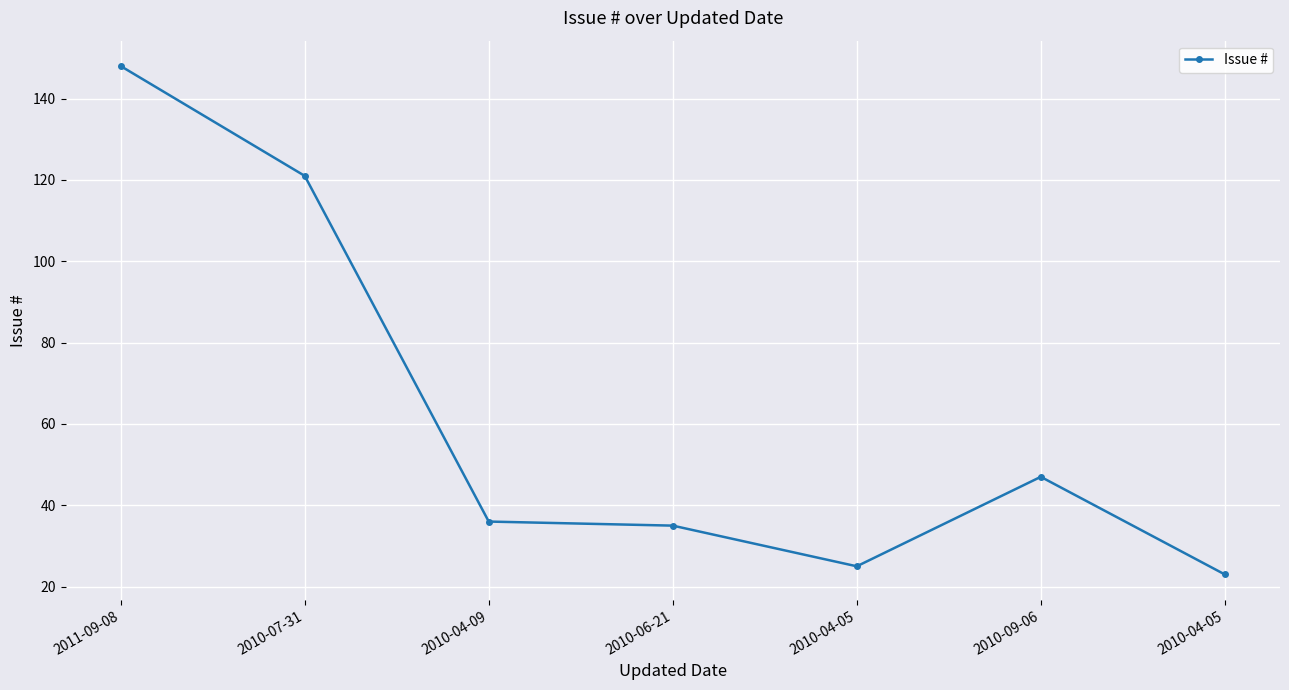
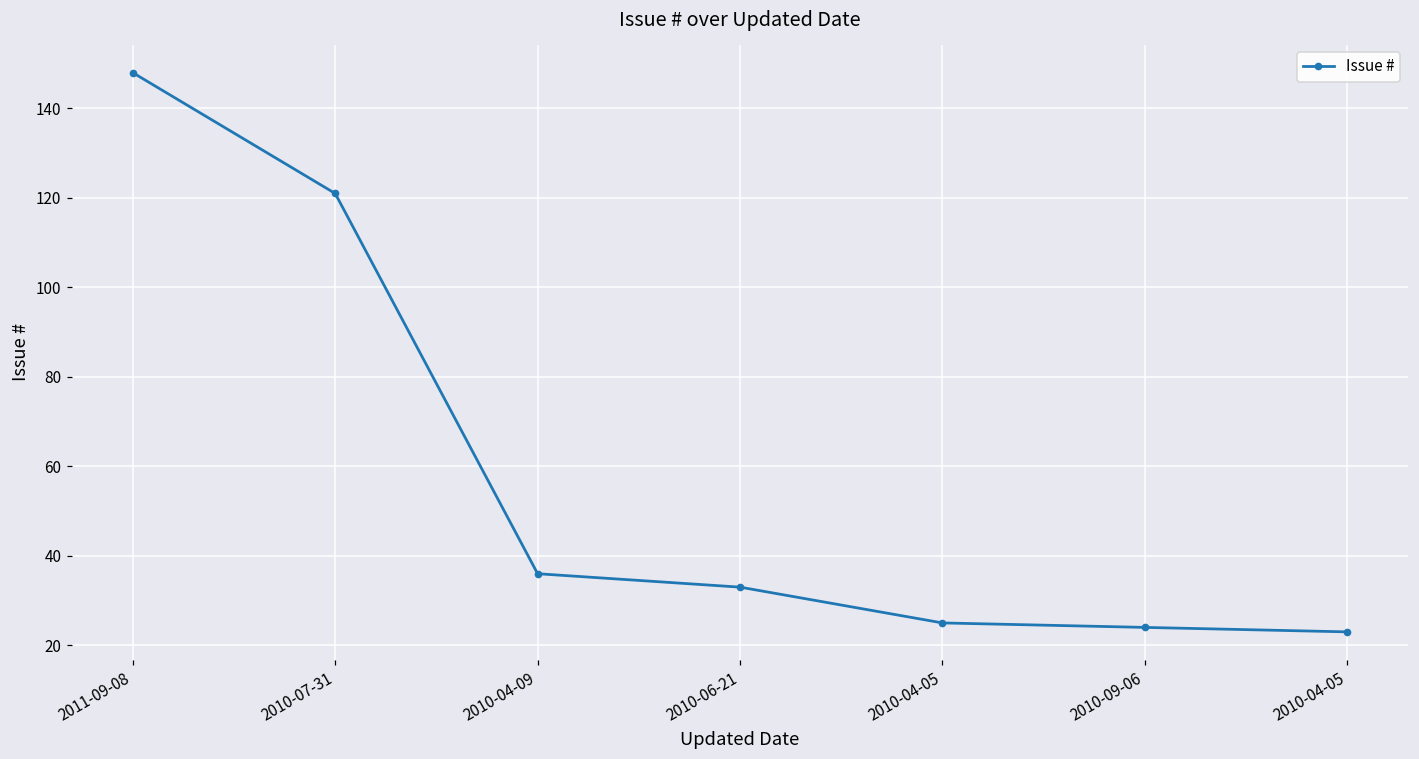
  {
    "2011-09-08": 148,
    "2010-07-31": 121,
    "2010-04-09": 36,
-   "2010-06-21": 35,
-   "2010-09-06": 47
+   "2010-06-21": 33,
+   "2010-09-06": 24
  }
